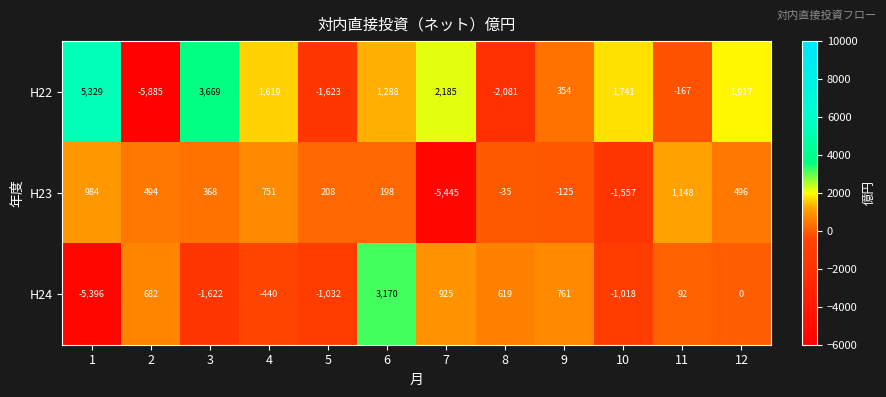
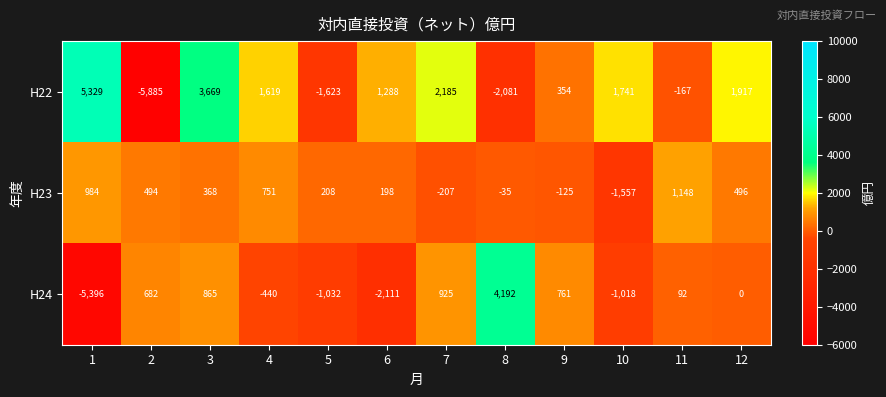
  {
    "H22": {
      "1": "5,329",
      "2": "-5,885",
      "3": "3,669",
      "4": "1,619",
      "5": "-1,623",
      "6": "1,288",
      "7": "2,185",
      "8": "-2,081",
      "9": "354",
      "10": "1,741",
      "11": "-167",
      "12": "1,917"
    },
    "H23": {
      "1": "984",
      "2": "494",
      "3": "368",
      "4": "751",
      "5": "208",
      "6": "198",
-     "7": "-5,445",
+     "7": "-207",
      "8": "-35",
      "9": "-125",
      "10": "-1,557",
      "11": "1,148",
      "12": "496"
    },
    "H24": {
      "1": "-5,396",
      "2": "682",
-     "3": "-1,622",
+     "3": "865",
      "4": "-440",
      "5": "-1,032",
-     "6": "3,170",
+     "6": "-2,111",
      "7": "925",
-     "8": "619",
+     "8": "4,192",
      "9": "761",
      "10": "-1,018",
      "11": "92",
      "12": "0"
    }
  }
